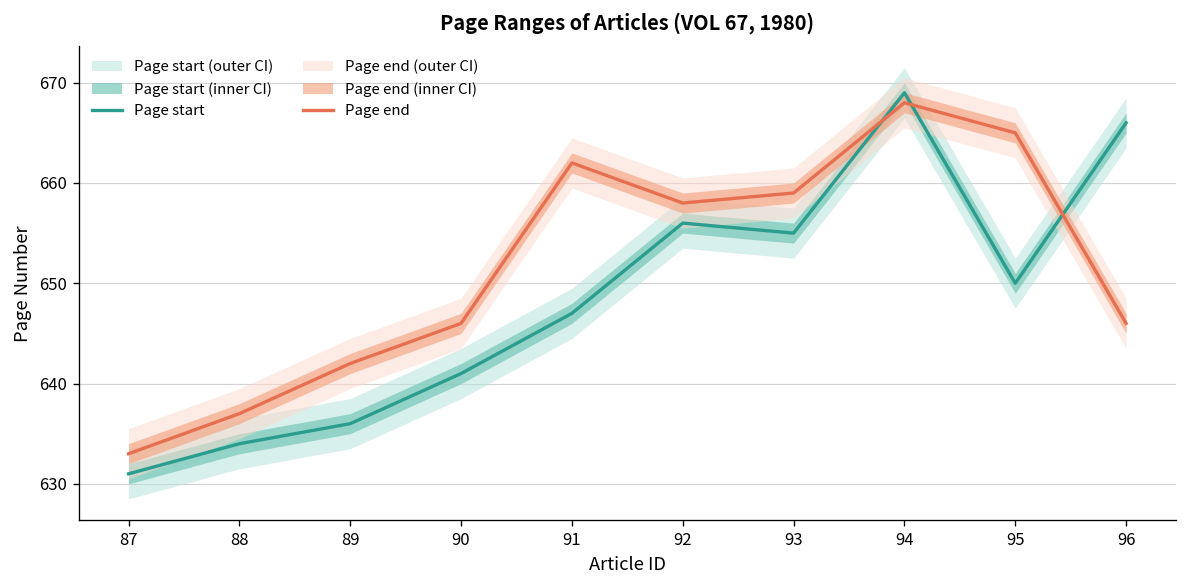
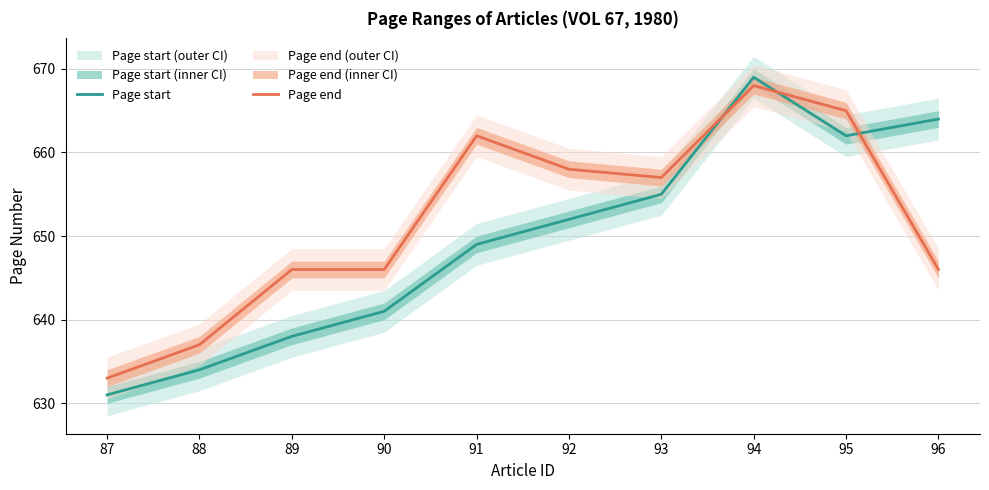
  {
    "Page start": {
      "87": 631,
      "88": 634,
-     "89": 636,
+     "89": 638,
      "90": 641,
-     "91": 647,
-     "92": 656,
+     "91": 649,
+     "92": 652,
      "93": 655,
-     "95": 650,
-     "96": 666
+     "95": 662,
+     "96": 664
    },
    "Page end": {
      "87": 633,
      "88": 637,
-     "89": 642,
+     "89": 646,
      "90": 646,
      "91": 662,
      "92": 658,
-     "93": 659,
+     "93": 657,
      "94": 668,
      "95": 665,
      "96": 646
    },
    "Page end (inner CI)": {
      "87": 2,
      "93": 2
    }
  }
